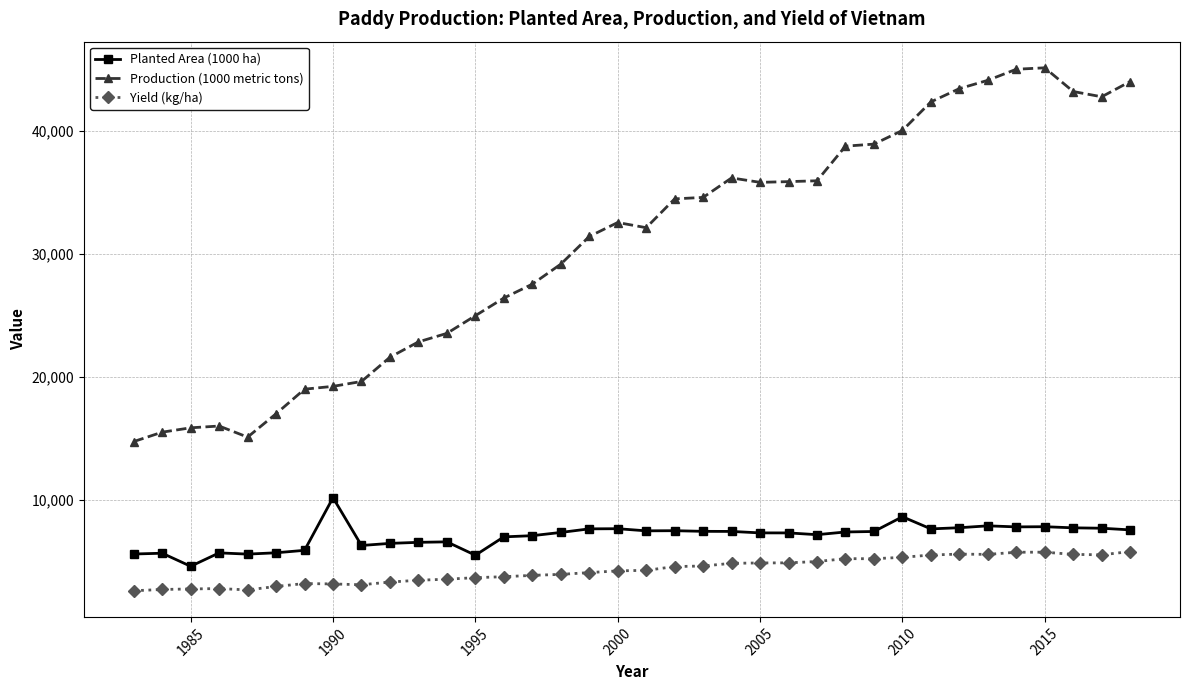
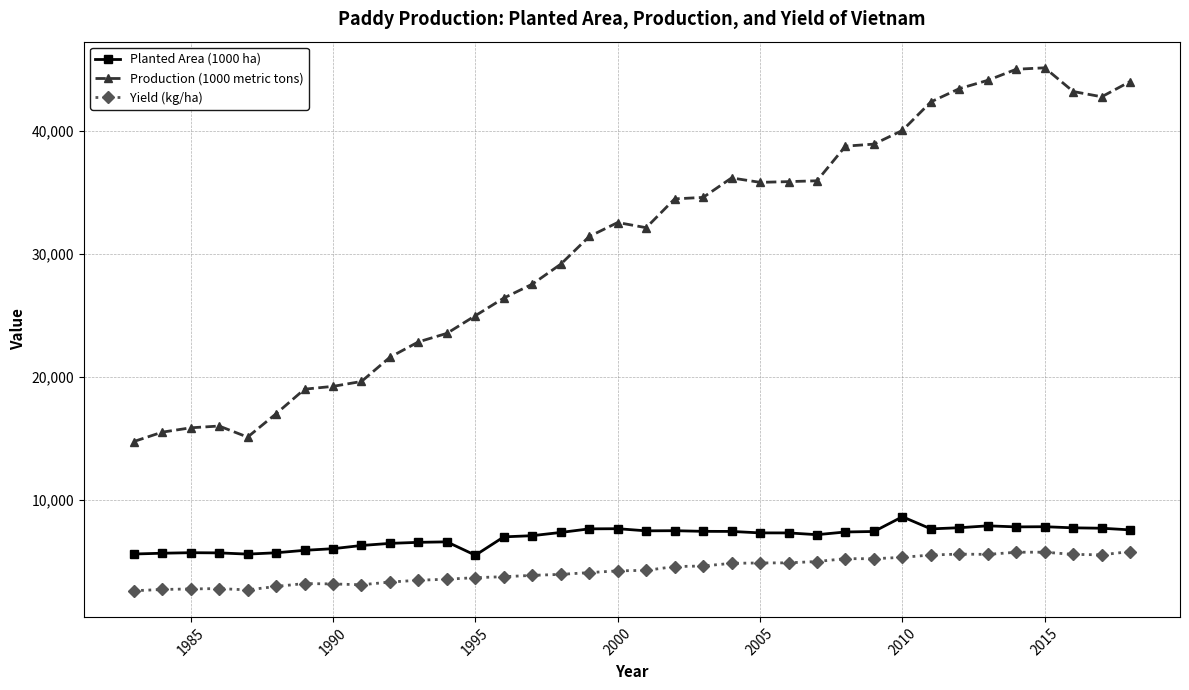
  {
    "Planted Area (1000 ha)": {
-     "1985": "4,600",
-     "1990": "10,200",
+     "1985": "5,700",
+     "1990": "6,000",
      "1995": "5,500",
      "2000": "7,700",
      "2005": "7,300",
      "2010": "8,600",
      "2015": "7,800"
    }
  }
